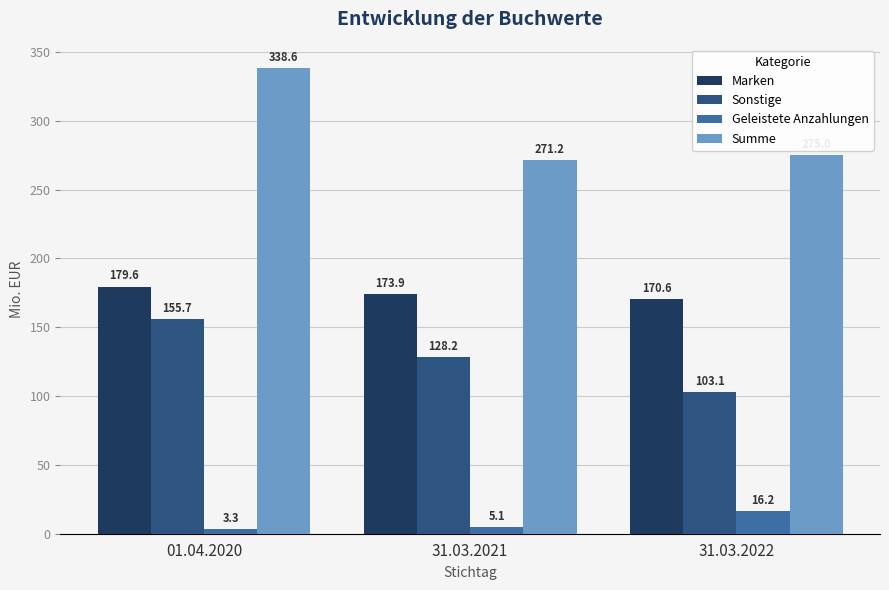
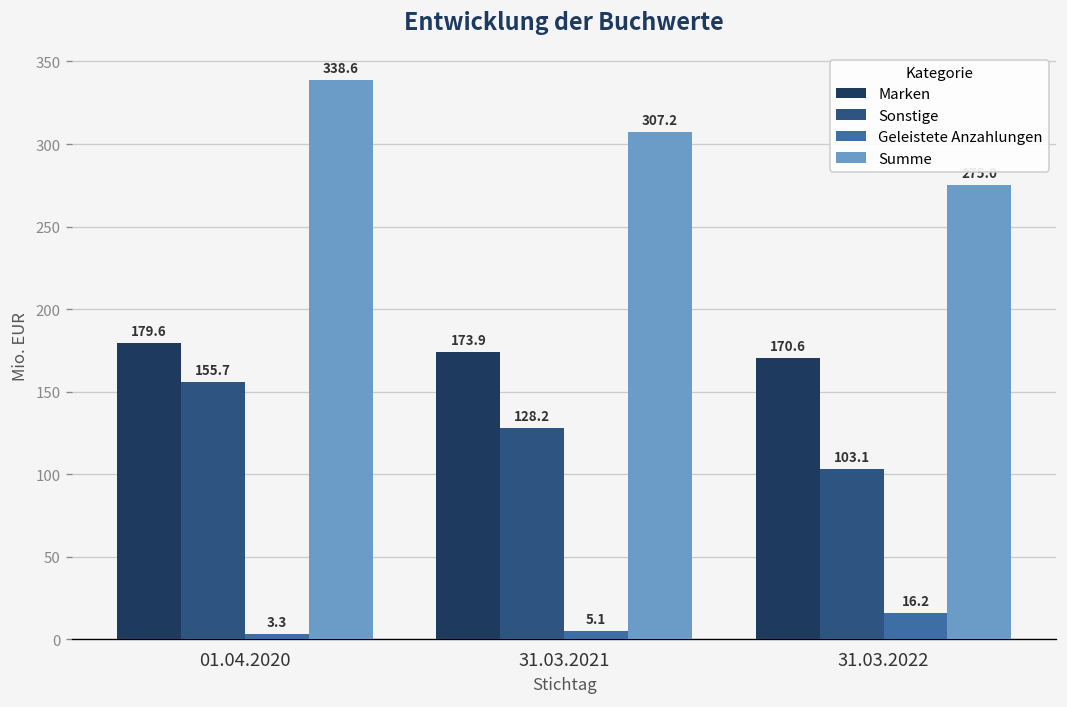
  {
    "Summe": {
      "01.04.2020": 338.6,
-     "31.03.2021": 271.2
+     "31.03.2021": 307.2
    }
  }
